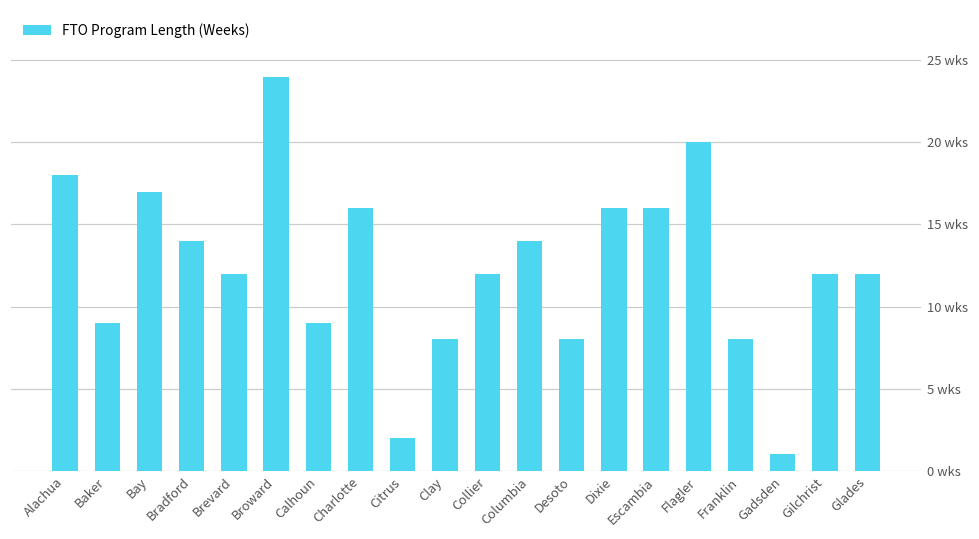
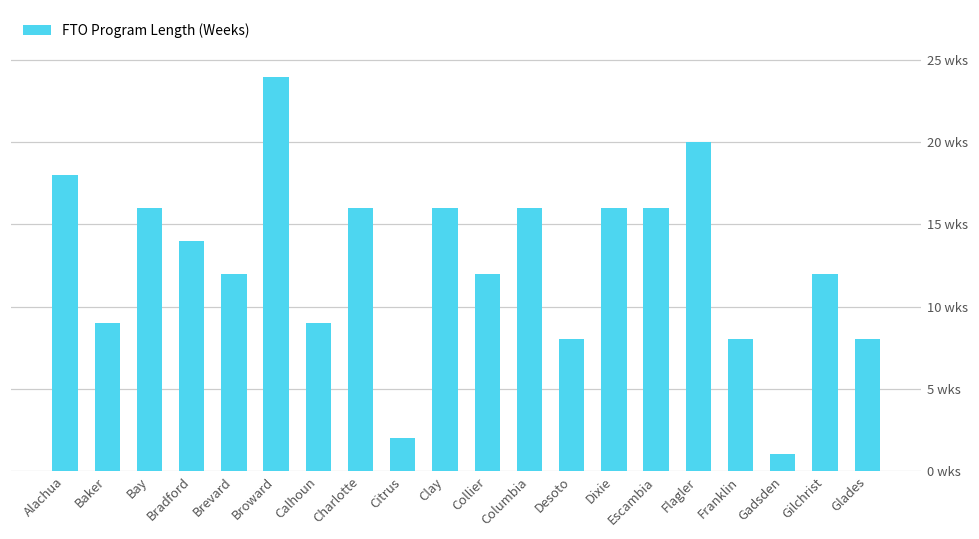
  {
    "Alachua": "18 wks",
    "Baker": "9 wks",
-   "Bay": "17 wks",
+   "Bay": "16 wks",
    "Bradford": "14 wks",
    "Brevard": "12 wks",
    "Broward": "24 wks",
    "Calhoun": "9 wks",
    "Charlotte": "16 wks",
    "Citrus": "2 wks",
-   "Clay": "8 wks",
+   "Clay": "16 wks",
    "Collier": "12 wks",
-   "Columbia": "14 wks",
+   "Columbia": "16 wks",
    "Desoto": "8 wks",
    "Dixie": "16 wks",
    "Escambia": "16 wks",
    "Flagler": "20 wks",
    "Franklin": "8 wks",
    "Gadsden": "1 wks",
    "Gilchrist": "12 wks",
-   "Glades": "12 wks"
+   "Glades": "8 wks"
  }
